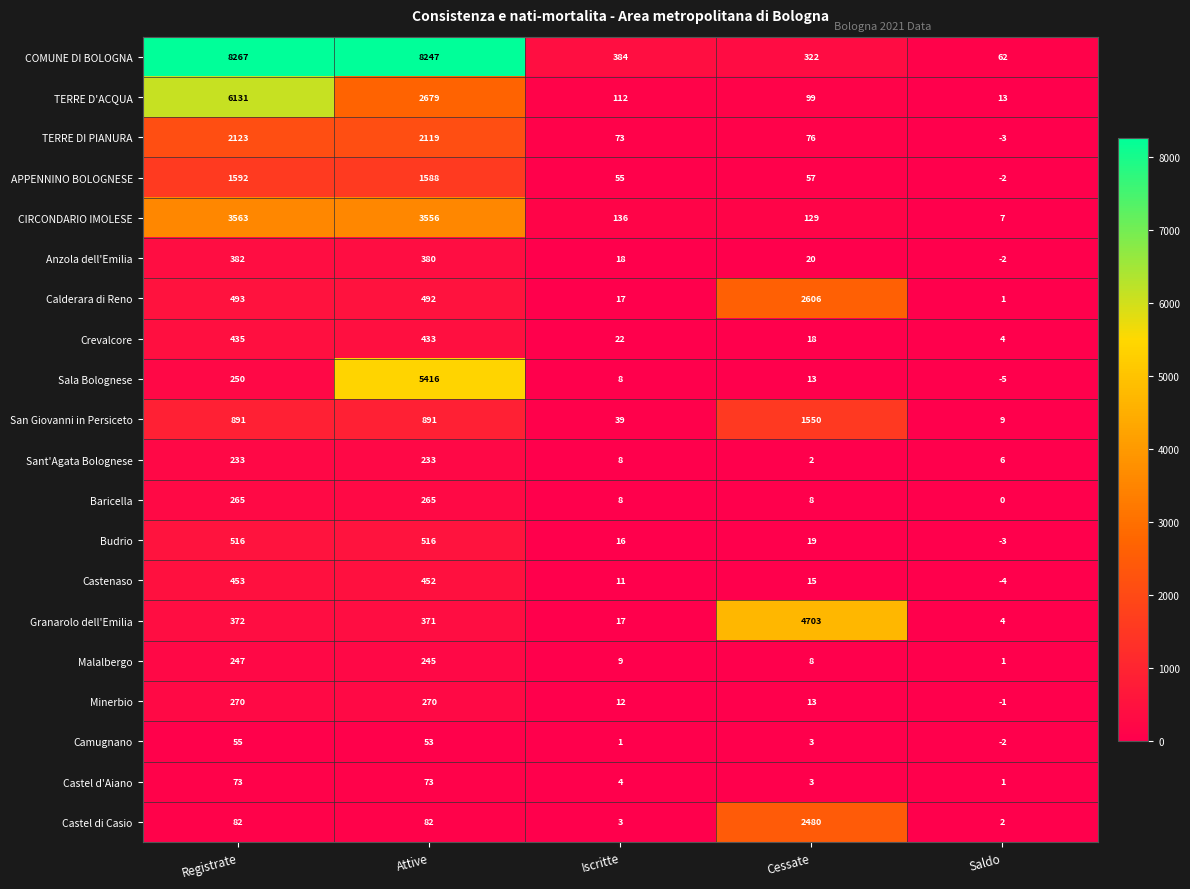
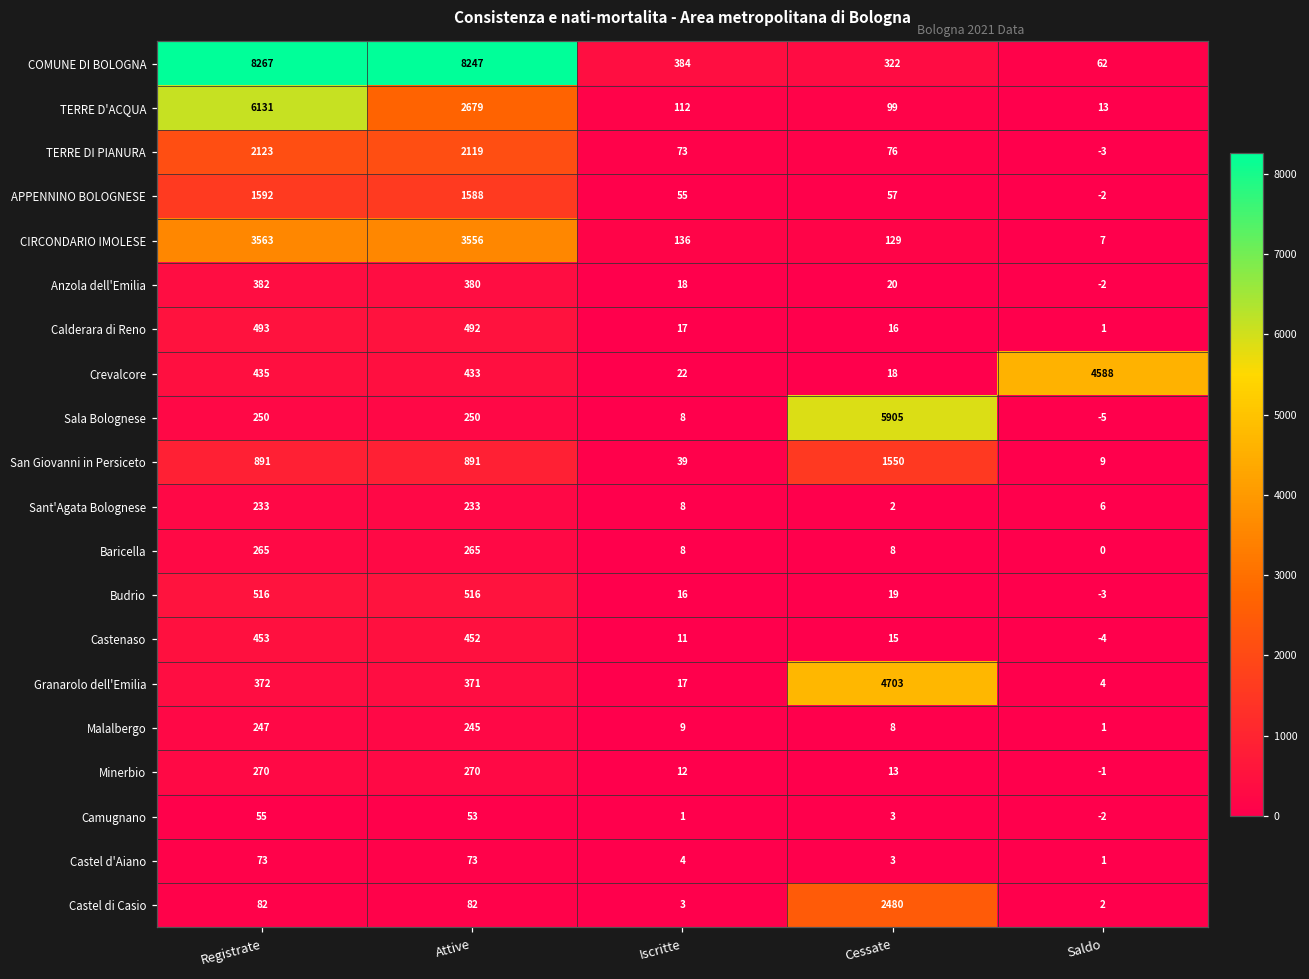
  {
    "COMUNE DI BOLOGNA": {
      "Registrate": 8267,
      "Attive": 8247,
      "Iscritte": 384,
      "Cessate": 322,
      "Saldo": 62
    },
    "TERRE D'ACQUA": {
      "Registrate": 6131,
      "Attive": 2679,
      "Iscritte": 112,
      "Cessate": 99,
      "Saldo": 13
    },
    "TERRE DI PIANURA": {
      "Registrate": 2123,
      "Attive": 2119,
      "Iscritte": 73,
      "Cessate": 76,
      "Saldo": -3
    },
    "APPENNINO BOLOGNESE": {
      "Registrate": 1592,
      "Attive": 1588,
      "Iscritte": 55,
      "Cessate": 57,
      "Saldo": -2
    },
    "CIRCONDARIO IMOLESE": {
      "Registrate": 3563,
      "Attive": 3556,
      "Iscritte": 136,
      "Cessate": 129,
      "Saldo": 7
    },
    "Anzola dell'Emilia": {
      "Registrate": 382,
      "Attive": 380,
      "Iscritte": 18,
      "Cessate": 20,
      "Saldo": -2
    },
    "Calderara di Reno": {
      "Registrate": 493,
      "Attive": 492,
      "Iscritte": 17,
-     "Cessate": 2606,
+     "Cessate": 16,
      "Saldo": 1
    },
    "Crevalcore": {
      "Registrate": 435,
      "Attive": 433,
      "Iscritte": 22,
      "Cessate": 18,
-     "Saldo": 4
+     "Saldo": 4588
    },
    "Sala Bolognese": {
      "Registrate": 250,
-     "Attive": 5416,
+     "Attive": 250,
      "Iscritte": 8,
-     "Cessate": 13,
+     "Cessate": 5905,
      "Saldo": -5
    },
    "San Giovanni in Persiceto": {
      "Registrate": 891,
      "Attive": 891,
      "Iscritte": 39,
      "Cessate": 1550,
      "Saldo": 9
    },
    "Sant'Agata Bolognese": {
      "Registrate": 233,
      "Attive": 233,
      "Iscritte": 8,
      "Cessate": 2,
      "Saldo": 6
    },
    "Baricella": {
      "Registrate": 265,
      "Attive": 265,
      "Iscritte": 8,
      "Cessate": 8,
      "Saldo": 0
    },
    "Budrio": {
      "Registrate": 516,
      "Attive": 516,
      "Iscritte": 16,
      "Cessate": 19,
      "Saldo": -3
    },
    "Castenaso": {
      "Registrate": 453,
      "Attive": 452,
      "Iscritte": 11,
      "Cessate": 15,
      "Saldo": -4
    },
    "Granarolo dell'Emilia": {
      "Registrate": 372,
      "Attive": 371,
      "Iscritte": 17,
      "Cessate": 4703,
      "Saldo": 4
    },
    "Malalbergo": {
      "Registrate": 247,
      "Attive": 245,
      "Iscritte": 9,
      "Cessate": 8,
      "Saldo": 1
    },
    "Minerbio": {
      "Registrate": 270,
      "Attive": 270,
      "Iscritte": 12,
      "Cessate": 13,
      "Saldo": -1
    },
    "Camugnano": {
      "Registrate": 55,
      "Attive": 53,
      "Iscritte": 1,
      "Cessate": 3,
      "Saldo": -2
    },
    "Castel d'Aiano": {
      "Registrate": 73,
      "Attive": 73,
      "Iscritte": 4,
      "Cessate": 3,
      "Saldo": 1
    },
    "Castel di Casio": {
      "Registrate": 82,
      "Attive": 82,
      "Iscritte": 3,
      "Cessate": 2480,
      "Saldo": 2
    }
  }
